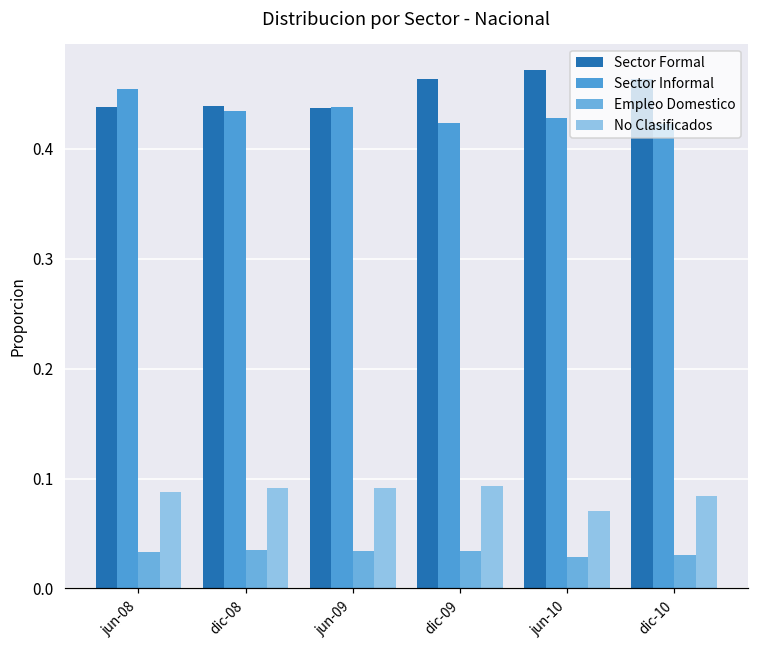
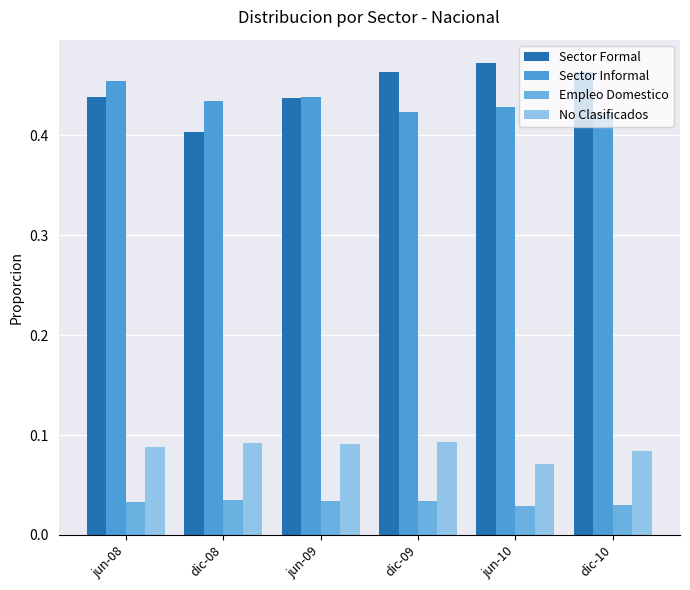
  {
    "Sector Formal": {
      "jun-08": 0.44,
-     "dic-08": 0.44,
+     "dic-08": 0.40,
      "jun-09": 0.44,
      "dic-09": 0.46,
      "jun-10": 0.47
    }
  }
